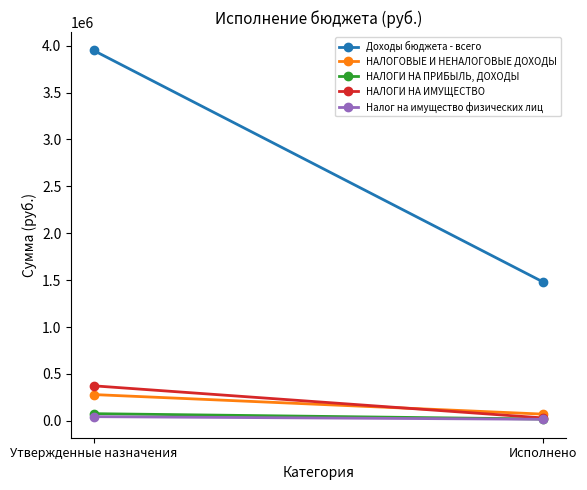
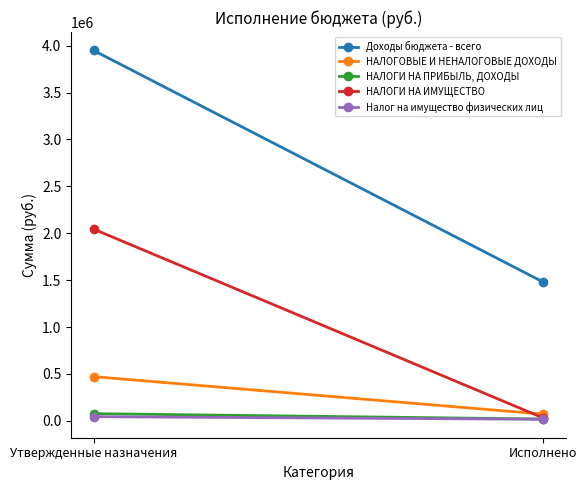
  {
    "Доходы бюджета - всего": {
      "Утвержденные назначения": 3900000,
      "Исполнено": 1500000
    },
    "НАЛОГОВЫЕ И НЕНАЛОГОВЫЕ ДОХОДЫ": {
-     "Утвержденные назначения": 300000,
+     "Утвержденные назначения": 500000,
      "Исполнено": 100000
    },
    "НАЛОГИ НА ПРИБЫЛЬ, ДОХОДЫ": {
      "Утвержденные назначения": 100000
    },
    "НАЛОГИ НА ИМУЩЕСТВО": {
-     "Утвержденные назначения": 400000
+     "Утвержденные назначения": 2000000
    },
    "Налог на имущество физических лиц": {
      "Утвержденные назначения": 0
    }
  }
